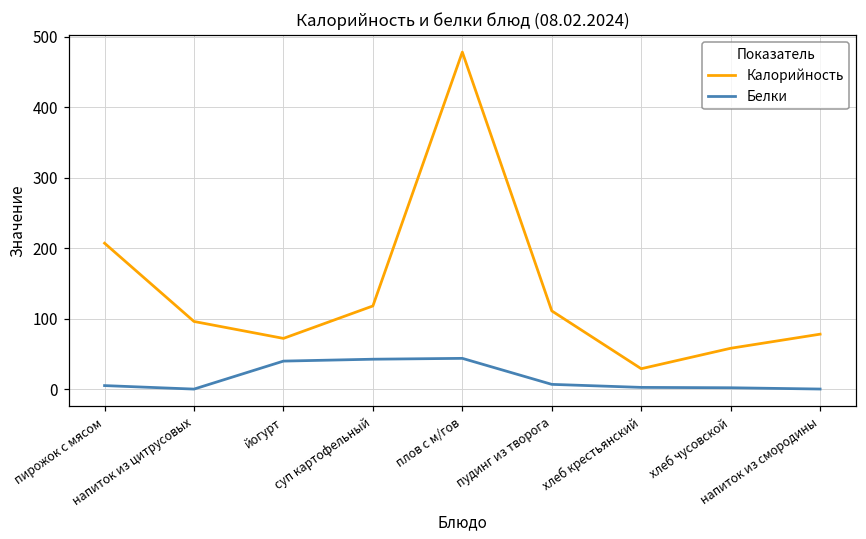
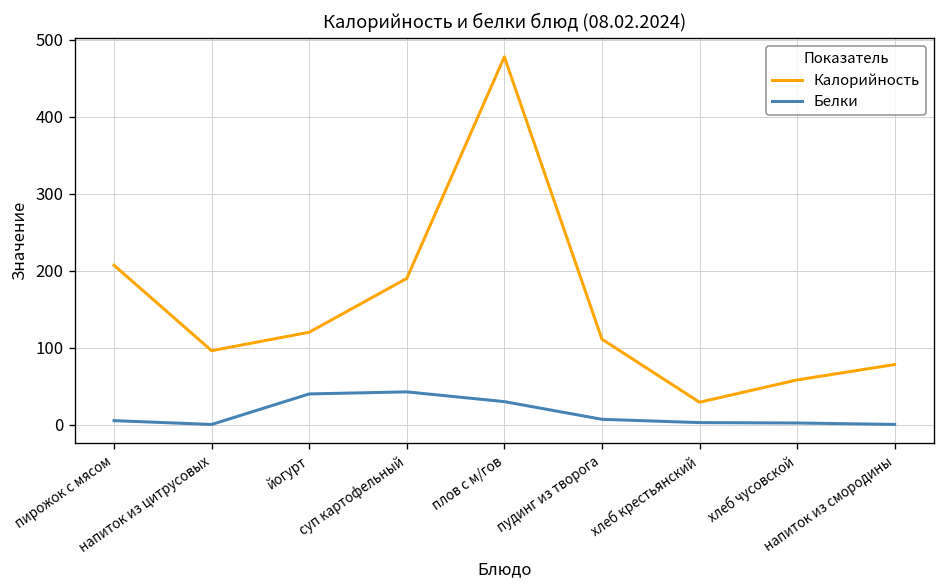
  {
    "Калорийность": {
      "пирожок с мясом": 210,
      "напиток из цитрусовых": 100,
-     "йогурт": 70,
-     "суп картофельный": 120,
+     "йогурт": 120,
+     "суп картофельный": 190,
      "плов с м/гов": 480,
      "пудинг из творога": 110,
      "хлеб крестьянский": 30,
      "хлеб чусовской": 60,
      "напиток из смородины": 80
    },
    "Белки": {
      "пирожок с мясом": 10,
      "напиток из цитрусовых": 0,
      "йогурт": 40,
      "суп картофельный": 40,
-     "плов с м/гов": 40,
+     "плов с м/гов": 30,
      "пудинг из творога": 10,
      "хлеб крестьянский": 0,
      "хлеб чусовской": 0,
      "напиток из смородины": 0
    }
  }
